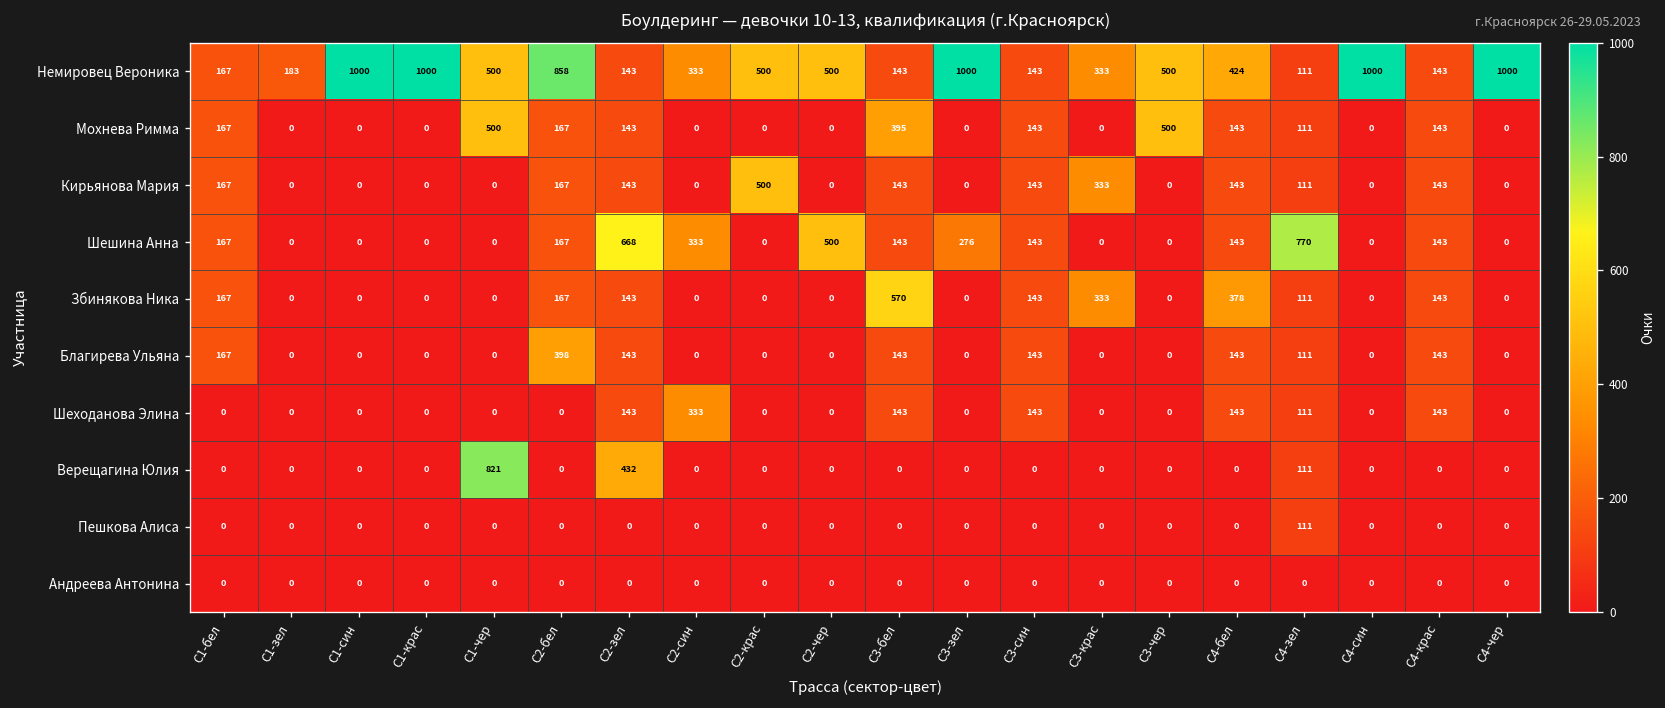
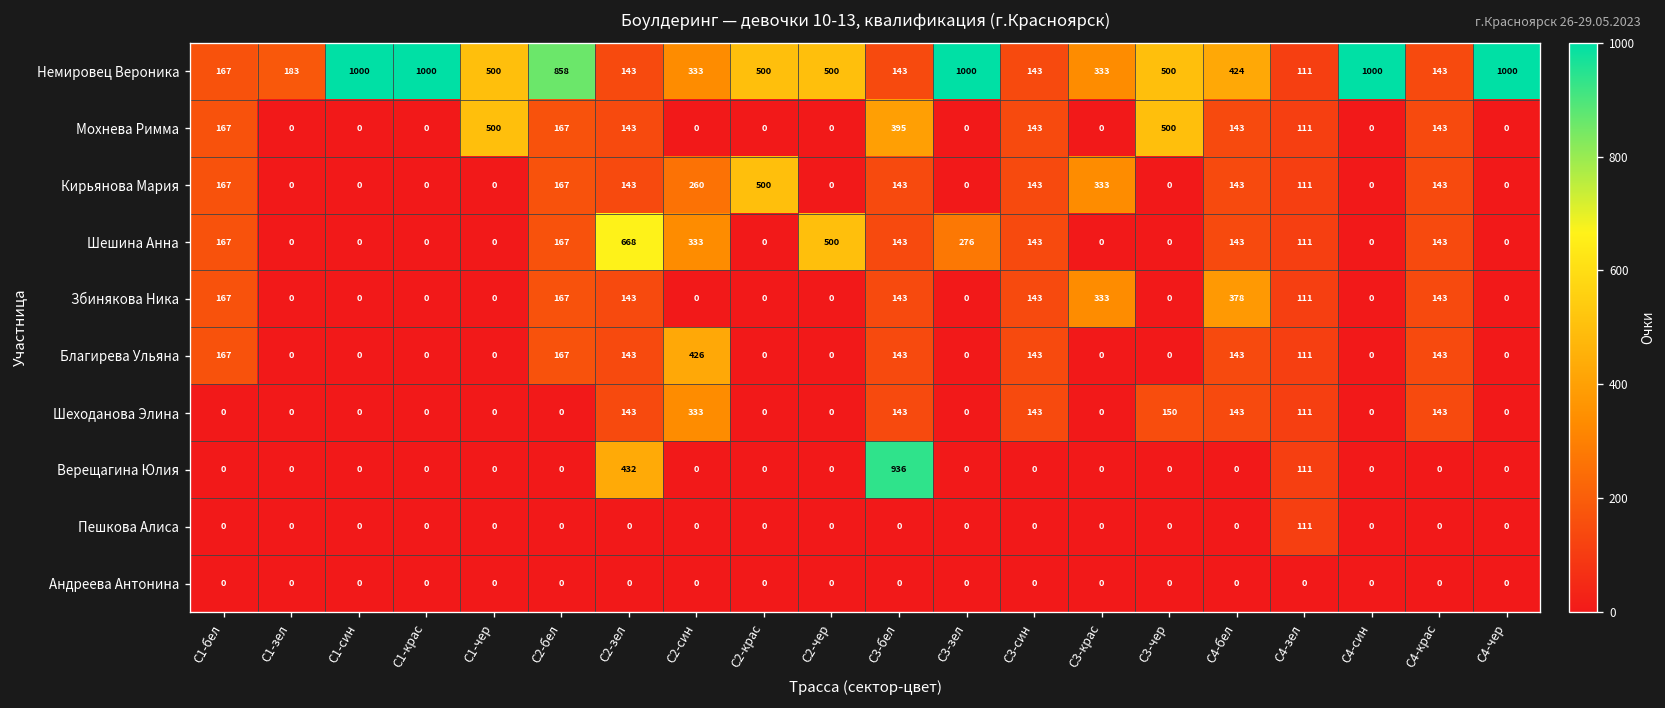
  {
    "Немировец Вероника": {
      "С1-бел": 167,
      "С1-зел": 183,
      "С1-син": 1000,
      "С1-крас": 1000,
      "С1-чер": 500,
      "С2-бел": 858,
      "С2-зел": 143,
      "С2-син": 333,
      "С2-крас": 500,
      "С2-чер": 500,
      "С3-бел": 143,
      "С3-зел": 1000,
      "С3-син": 143,
      "С3-крас": 333,
      "С3-чер": 500,
      "С4-бел": 424,
      "С4-зел": 111,
      "С4-син": 1000,
      "С4-крас": 143,
      "С4-чер": 1000
    },
    "Мохнева Римма": {
      "С1-бел": 167,
      "С1-зел": 0,
      "С1-син": 0,
      "С1-крас": 0,
      "С1-чер": 500,
      "С2-бел": 167,
      "С2-зел": 143,
      "С2-син": 0,
      "С2-крас": 0,
      "С2-чер": 0,
      "С3-бел": 395,
      "С3-зел": 0,
      "С3-син": 143,
      "С3-крас": 0,
      "С3-чер": 500,
      "С4-бел": 143,
      "С4-зел": 111,
      "С4-син": 0,
      "С4-крас": 143,
      "С4-чер": 0
    },
    "Кирьянова Мария": {
      "С1-бел": 167,
      "С1-зел": 0,
      "С1-син": 0,
      "С1-крас": 0,
      "С1-чер": 0,
      "С2-бел": 167,
      "С2-зел": 143,
-     "С2-син": 0,
+     "С2-син": 260,
      "С2-крас": 500,
      "С2-чер": 0,
      "С3-бел": 143,
      "С3-зел": 0,
      "С3-син": 143,
      "С3-крас": 333,
      "С3-чер": 0,
      "С4-бел": 143,
      "С4-зел": 111,
      "С4-син": 0,
      "С4-крас": 143,
      "С4-чер": 0
    },
    "Шешина Анна": {
      "С1-бел": 167,
      "С1-зел": 0,
      "С1-син": 0,
      "С1-крас": 0,
      "С1-чер": 0,
      "С2-бел": 167,
      "С2-зел": 668,
      "С2-син": 333,
      "С2-крас": 0,
      "С2-чер": 500,
      "С3-бел": 143,
      "С3-зел": 276,
      "С3-син": 143,
      "С3-крас": 0,
      "С3-чер": 0,
      "С4-бел": 143,
-     "С4-зел": 770,
+     "С4-зел": 111,
      "С4-син": 0,
      "С4-крас": 143,
      "С4-чер": 0
    },
    "Збинякова Ника": {
      "С1-бел": 167,
      "С1-зел": 0,
      "С1-син": 0,
      "С1-крас": 0,
      "С1-чер": 0,
      "С2-бел": 167,
      "С2-зел": 143,
      "С2-син": 0,
      "С2-крас": 0,
      "С2-чер": 0,
-     "С3-бел": 570,
+     "С3-бел": 143,
      "С3-зел": 0,
      "С3-син": 143,
      "С3-крас": 333,
      "С3-чер": 0,
      "С4-бел": 378,
      "С4-зел": 111,
      "С4-син": 0,
      "С4-крас": 143,
      "С4-чер": 0
    },
    "Благирева Ульяна": {
      "С1-бел": 167,
      "С1-зел": 0,
      "С1-син": 0,
      "С1-крас": 0,
      "С1-чер": 0,
-     "С2-бел": 398,
+     "С2-бел": 167,
      "С2-зел": 143,
-     "С2-син": 0,
+     "С2-син": 426,
      "С2-крас": 0,
      "С2-чер": 0,
      "С3-бел": 143,
      "С3-зел": 0,
      "С3-син": 143,
      "С3-крас": 0,
      "С3-чер": 0,
      "С4-бел": 143,
      "С4-зел": 111,
      "С4-син": 0,
      "С4-крас": 143,
      "С4-чер": 0
    },
    "Шеходанова Элина": {
      "С1-бел": 0,
      "С1-зел": 0,
      "С1-син": 0,
      "С1-крас": 0,
      "С1-чер": 0,
      "С2-бел": 0,
      "С2-зел": 143,
      "С2-син": 333,
      "С2-крас": 0,
      "С2-чер": 0,
      "С3-бел": 143,
      "С3-зел": 0,
      "С3-син": 143,
      "С3-крас": 0,
-     "С3-чер": 0,
+     "С3-чер": 150,
      "С4-бел": 143,
      "С4-зел": 111,
      "С4-син": 0,
      "С4-крас": 143,
      "С4-чер": 0
    },
    "Верещагина Юлия": {
      "С1-бел": 0,
      "С1-зел": 0,
      "С1-син": 0,
      "С1-крас": 0,
-     "С1-чер": 821,
+     "С1-чер": 0,
      "С2-бел": 0,
      "С2-зел": 432,
      "С2-син": 0,
      "С2-крас": 0,
      "С2-чер": 0,
-     "С3-бел": 0,
+     "С3-бел": 936,
      "С3-зел": 0,
      "С3-син": 0,
      "С3-крас": 0,
      "С3-чер": 0,
      "С4-бел": 0,
      "С4-зел": 111,
      "С4-син": 0,
      "С4-крас": 0,
      "С4-чер": 0
    },
    "Пешкова Алиса": {
      "С1-бел": 0,
      "С1-зел": 0,
      "С1-син": 0,
      "С1-крас": 0,
      "С1-чер": 0,
      "С2-бел": 0,
      "С2-зел": 0,
      "С2-син": 0,
      "С2-крас": 0,
      "С2-чер": 0,
      "С3-бел": 0,
      "С3-зел": 0,
      "С3-син": 0,
      "С3-крас": 0,
      "С3-чер": 0,
      "С4-бел": 0,
      "С4-зел": 111,
      "С4-син": 0,
      "С4-крас": 0,
      "С4-чер": 0
    },
    "Андреева Антонина": {
      "С1-бел": 0,
      "С1-зел": 0,
      "С1-син": 0,
      "С1-крас": 0,
      "С1-чер": 0,
      "С2-бел": 0,
      "С2-зел": 0,
      "С2-син": 0,
      "С2-крас": 0,
      "С2-чер": 0,
      "С3-бел": 0,
      "С3-зел": 0,
      "С3-син": 0,
      "С3-крас": 0,
      "С3-чер": 0,
      "С4-бел": 0,
      "С4-зел": 0,
      "С4-син": 0,
      "С4-крас": 0,
      "С4-чер": 0
    }
  }
